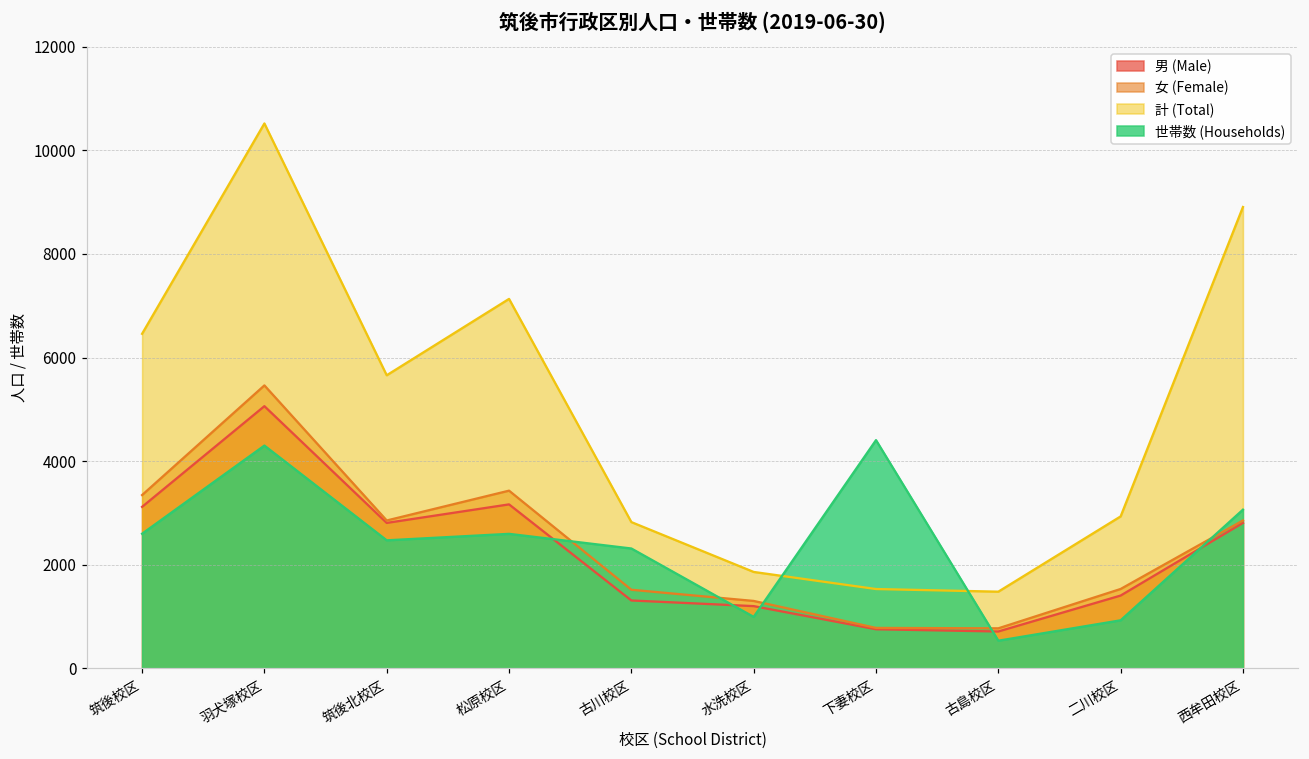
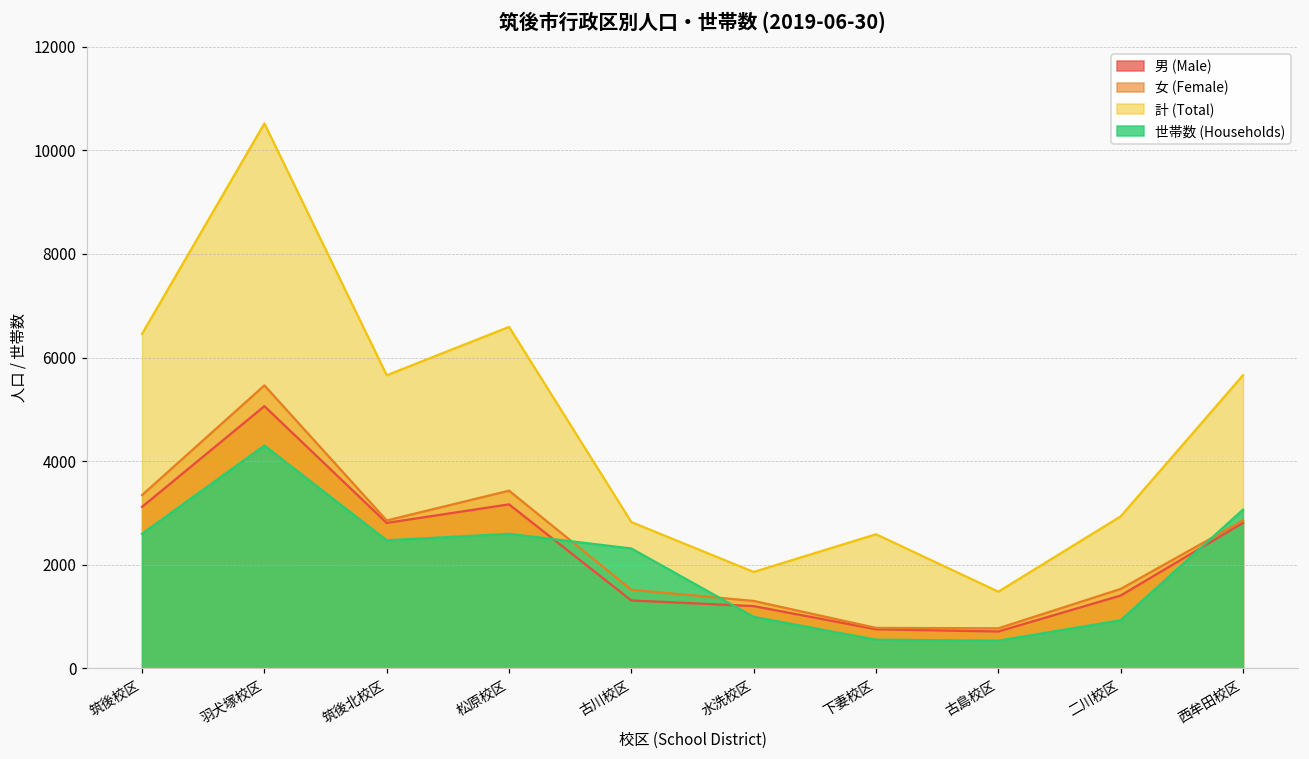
  {
    "計 (Total)": {
      "筑後校区": 6500,
      "羽犬塚校区": 10500,
      "筑後北校区": 5700,
-     "松原校区": 7100,
+     "松原校区": 6600,
      "古川校区": 2800,
      "水洗校区": 1900,
-     "下妻校区": 1500,
+     "下妻校区": 2600,
      "古島校区": 1500,
      "二川校区": 2900,
-     "西牟田校区": 8900
+     "西牟田校区": 5700
    },
    "世帯数 (Households)": {
      "筑後校区": 2600,
      "羽犬塚校区": 4300,
      "筑後北校区": 2500,
      "松原校区": 2600,
      "古川校区": 2300,
      "水洗校区": 1000,
-     "下妻校区": 4400,
+     "下妻校区": 500,
      "古島校区": 500,
      "二川校区": 900,
      "西牟田校区": 3100
    }
  }
